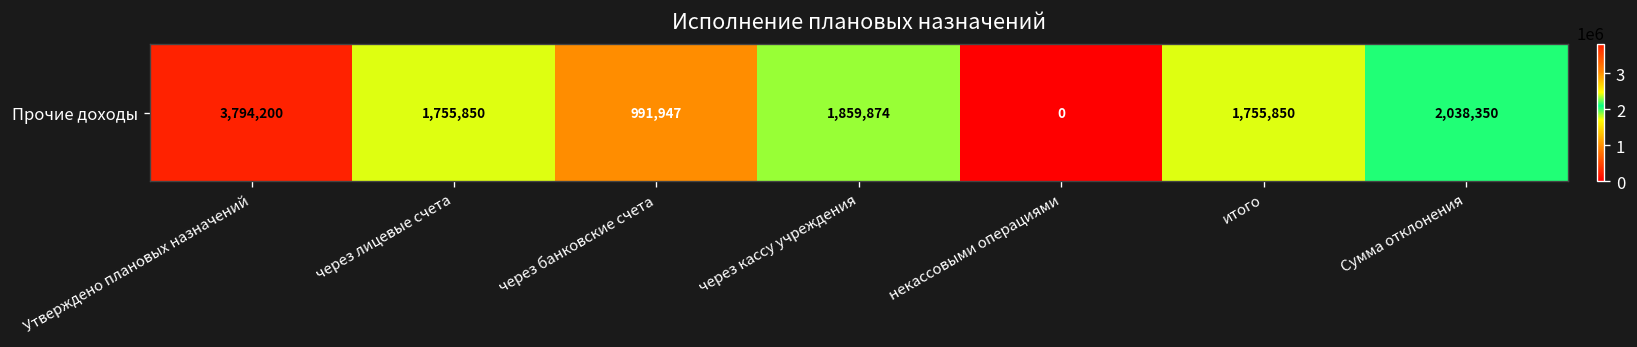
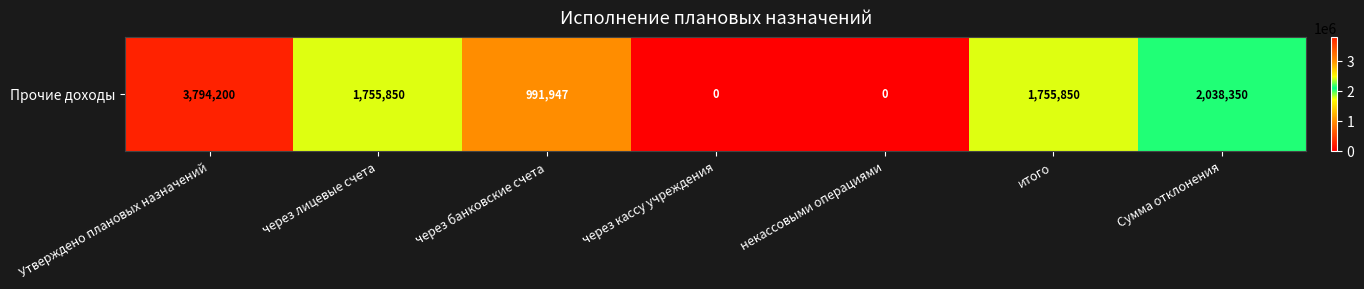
  {
    "Прочие доходы": {
      "Утверждено плановых назначений": "3,794,200",
      "через лицевые счета": "1,755,850",
      "через банковские счета": "991,947",
-     "через кассу учреждения": "1,859,874",
+     "через кассу учреждения": "0",
      "некассовыми операциями": "0",
      "итого": "1,755,850",
      "Сумма отклонения": "2,038,350"
    }
  }
